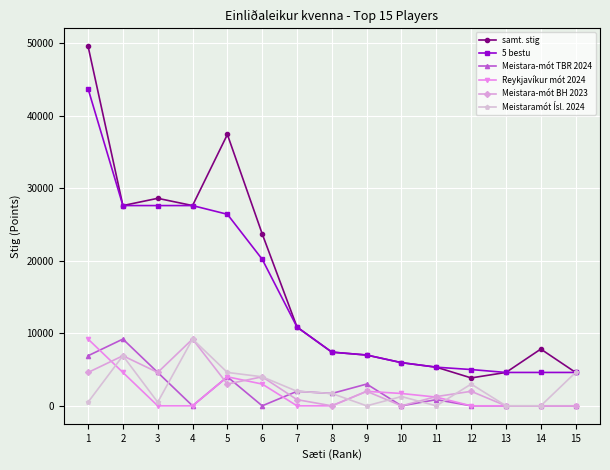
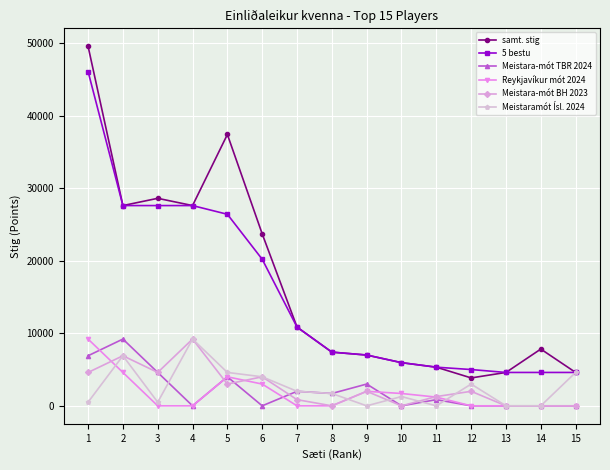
  {
    "samt. stig": {
      "1": 50000,
      "3": 29000,
      "5": 37000,
      "6": 24000,
      "12": 4000,
      "14": 8000
    },
    "5 bestu": {
-     "1": 44000,
+     "1": 46000,
      "3": 28000,
      "5": 26000,
      "6": 20000,
      "12": 5000,
      "14": 5000
    },
    "Meistara-mót TBR 2024": {
      "1": 7000,
      "2": 9000,
      "6": 0,
      "9": 3000,
      "11": 1000
    }
  }
